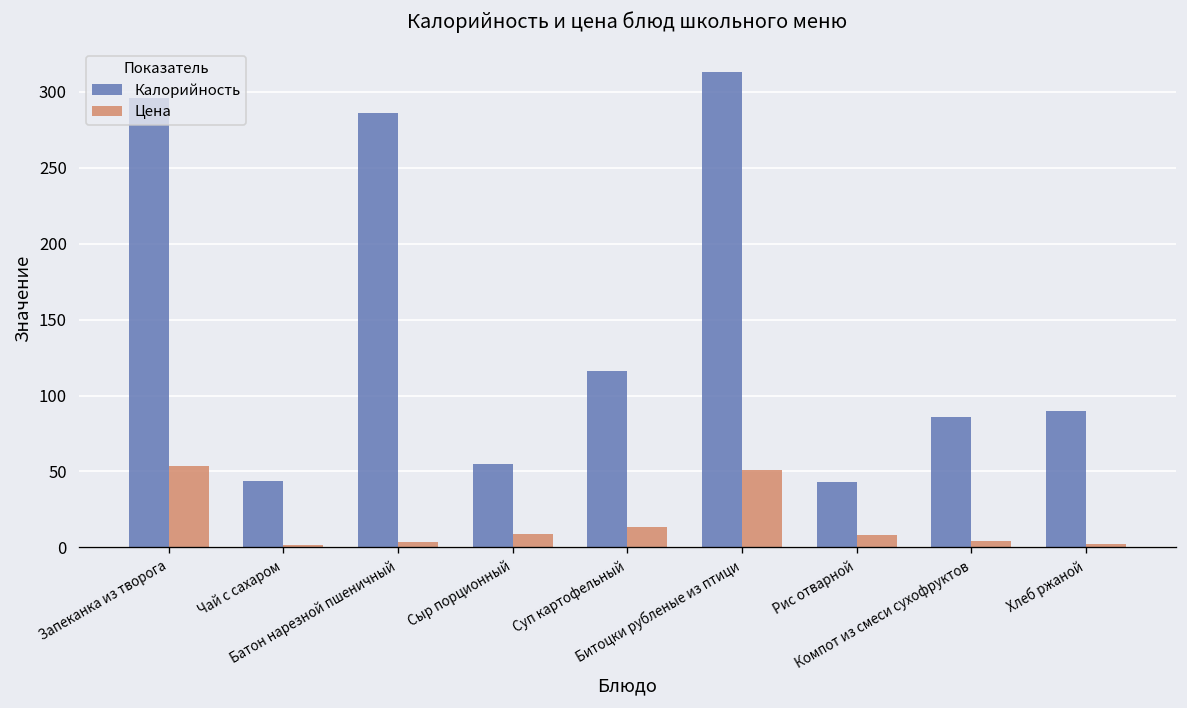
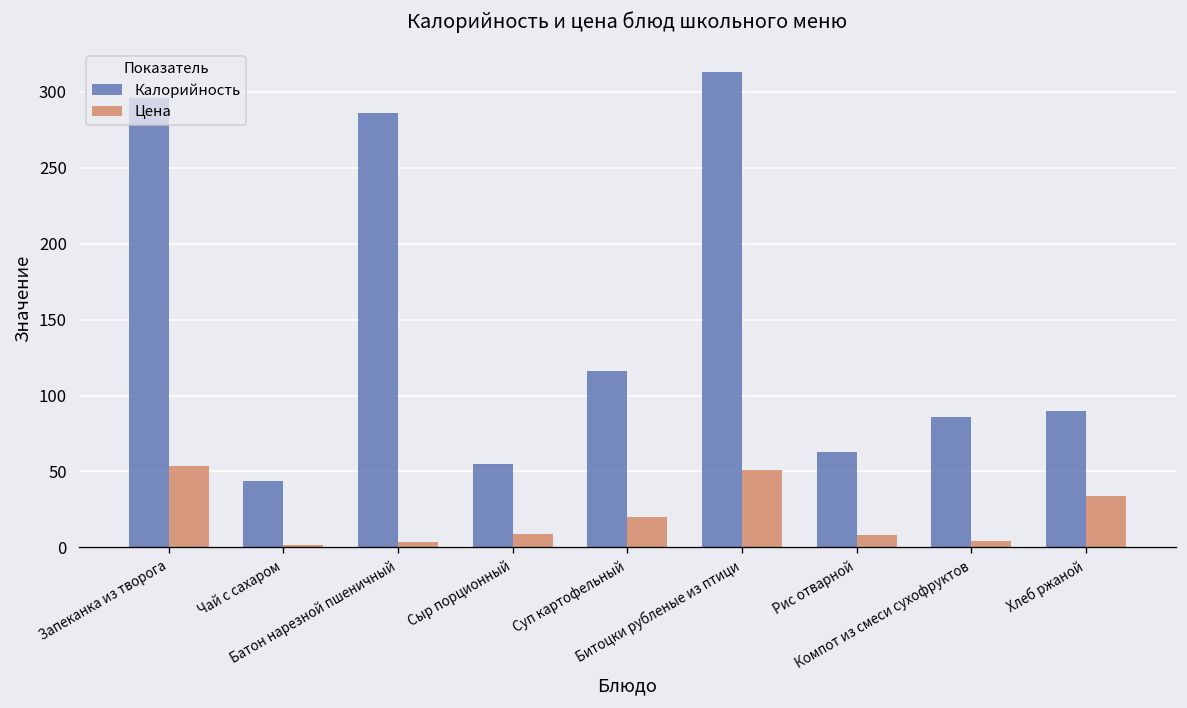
  {
    "Калорийность": {
      "Чай с сахаром": 44,
      "Батон нарезной пшеничный": 286,
      "Сыр порционный": 55,
      "Суп картофельный": 116,
      "Битоцки рубленые из птици": 313,
-     "Рис отварной": 43,
+     "Рис отварной": 63,
      "Компот из смеси сухофруктов": 86,
      "Хлеб ржаной": 90
    },
    "Цена": {
      "Запеканка из творога": 53,
      "Батон нарезной пшеничный": 4,
      "Сыр порционный": 9,
-     "Суп картофельный": 14,
+     "Суп картофельный": 20,
      "Битоцки рубленые из птици": 51,
      "Рис отварной": 8,
      "Компот из смеси сухофруктов": 4,
-     "Хлеб ржаной": 2
+     "Хлеб ржаной": 34
    }
  }
